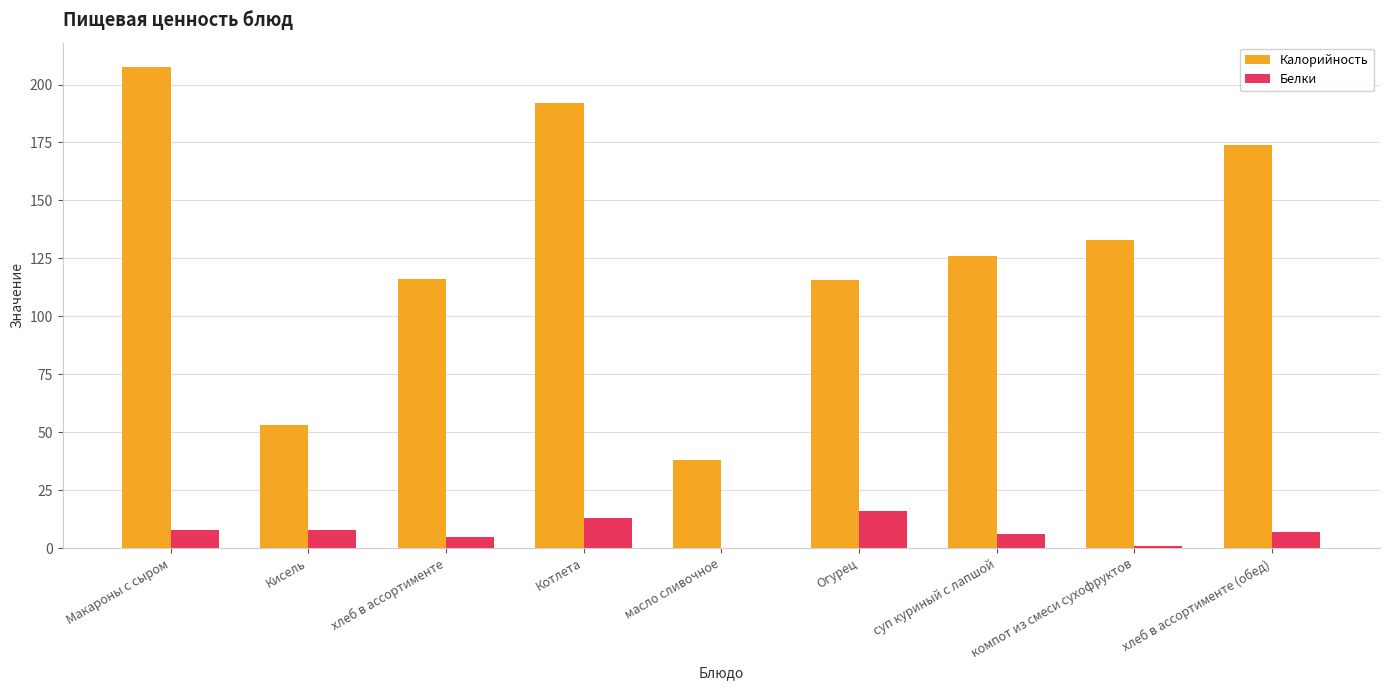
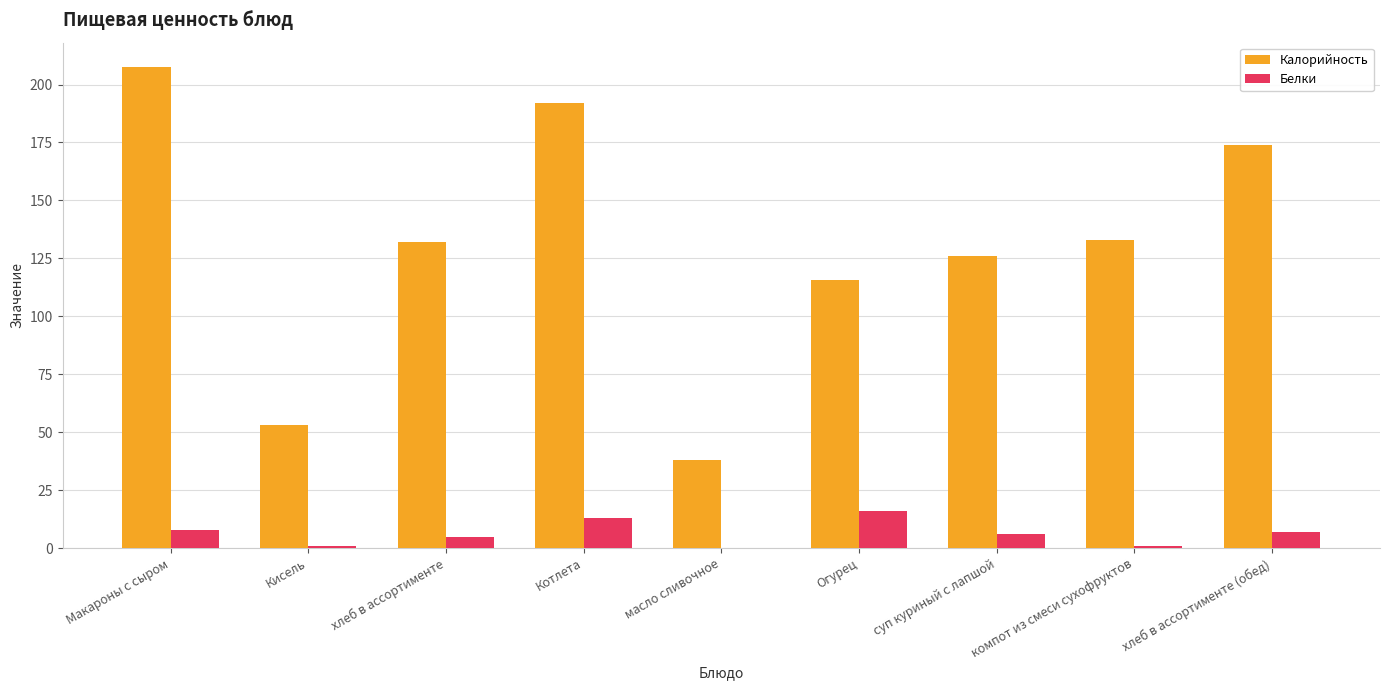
  {
    "Калорийность": {
      "Макароны с сыром": 208,
      "Кисель": 53,
-     "хлеб в ассортименте": 116,
+     "хлеб в ассортименте": 132,
      "Котлета": 192,
      "масло сливочное": 38,
      "Огурец": 116,
      "суп куриный с лапшой": 126,
      "компот из смеси сухофруктов": 133,
      "хлеб в ассортименте (обед)": 174
    },
    "Белки": {
      "Макароны с сыром": 8,
-     "Кисель": 8,
+     "Кисель": 1,
      "хлеб в ассортименте": 5,
      "Котлета": 13,
      "масло сливочное": 0,
      "Огурец": 16,
      "суп куриный с лапшой": 6,
      "хлеб в ассортименте (обед)": 7
    }
  }
